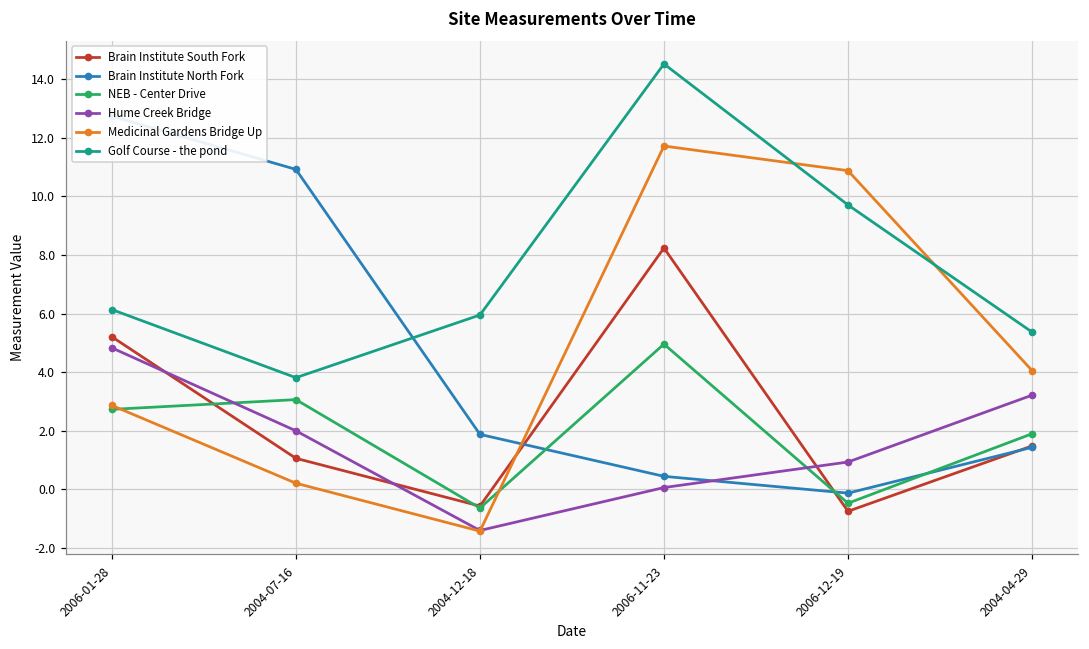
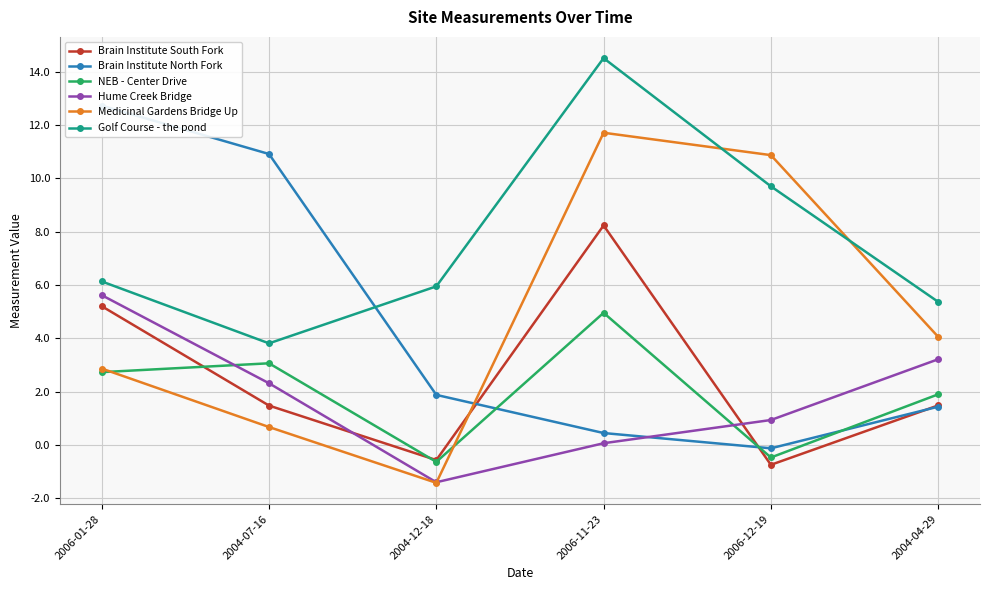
  {
    "Brain Institute South Fork": {
      "2006-01-28": 5.2,
-     "2004-07-16": 1.1,
+     "2004-07-16": 1.5,
      "2006-11-23": 8.2,
      "2006-12-19": -0.7
    },
    "Brain Institute North Fork": {
      "2004-07-16": 10.9,
      "2004-12-18": 1.9,
      "2006-11-23": 0.4,
      "2006-12-19": -0.1
    },
    "Hume Creek Bridge": {
-     "2006-01-28": 4.8,
-     "2004-07-16": 2.0,
+     "2006-01-28": 5.6,
+     "2004-07-16": 2.3,
      "2006-11-23": 0.1,
      "2006-12-19": 0.9,
      "2004-04-29": 3.2
    },
    "Medicinal Gardens Bridge Up": {
      "2006-01-28": 2.9,
-     "2004-07-16": 0.2,
+     "2004-07-16": 0.7,
      "2006-11-23": 11.7,
      "2006-12-19": 10.9,
      "2004-04-29": 4.1
    }
  }
